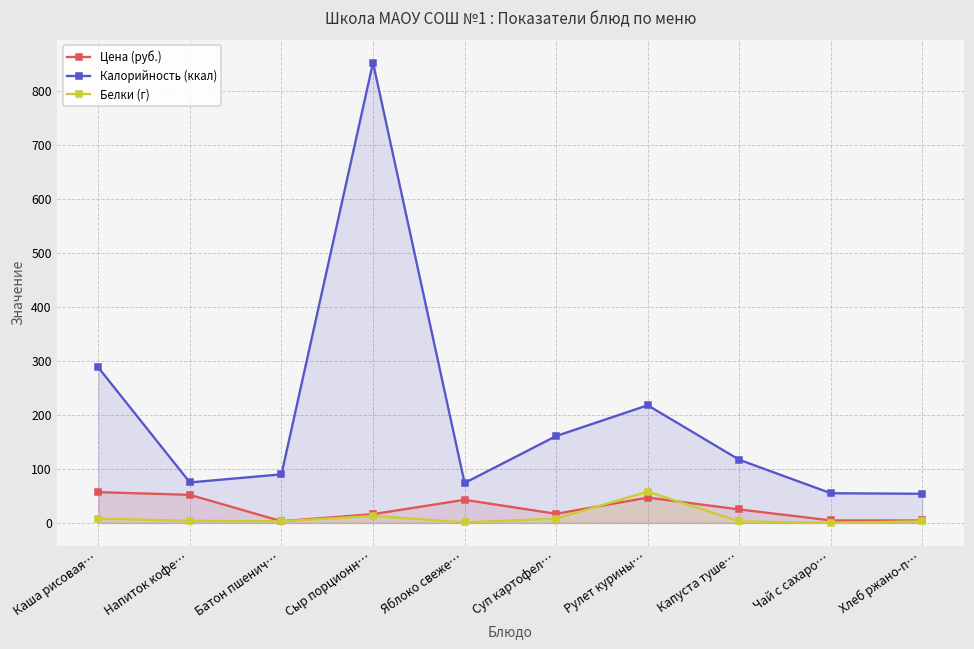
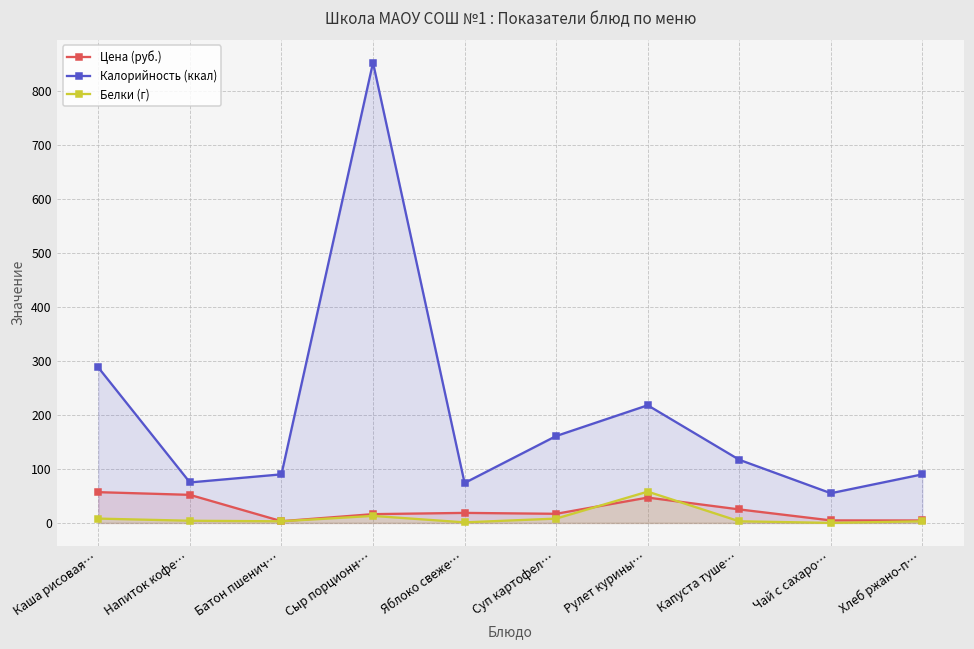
  {
    "Цена (руб.)": {
      "Каша рисовая…": 60,
      "Напиток кофе…": 50,
-     "Яблоко свеже…": 40,
+     "Яблоко свеже…": 20,
      "Суп картофел…": 20,
      "Рулет курины…": 50,
      "Капуста туше…": 30
    },
    "Калорийность (ккал)": {
      "Каша рисовая…": 290,
      "Напиток кофе…": 80,
      "Батон пшенич…": 90,
      "Сыр порционн…": 850,
      "Яблоко свеже…": 70,
      "Суп картофел…": 160,
      "Рулет курины…": 220,
      "Капуста туше…": 120,
      "Чай с сахаро…": 60,
-     "Хлеб ржано-п…": 50
+     "Хлеб ржано-п…": 90
    },
    "Белки (г)": {
      "Каша рисовая…": 10,
      "Напиток кофе…": 0,
      "Яблоко свеже…": 0,
      "Суп картофел…": 10,
      "Рулет курины…": 60,
      "Капуста туше…": 0
    }
  }
